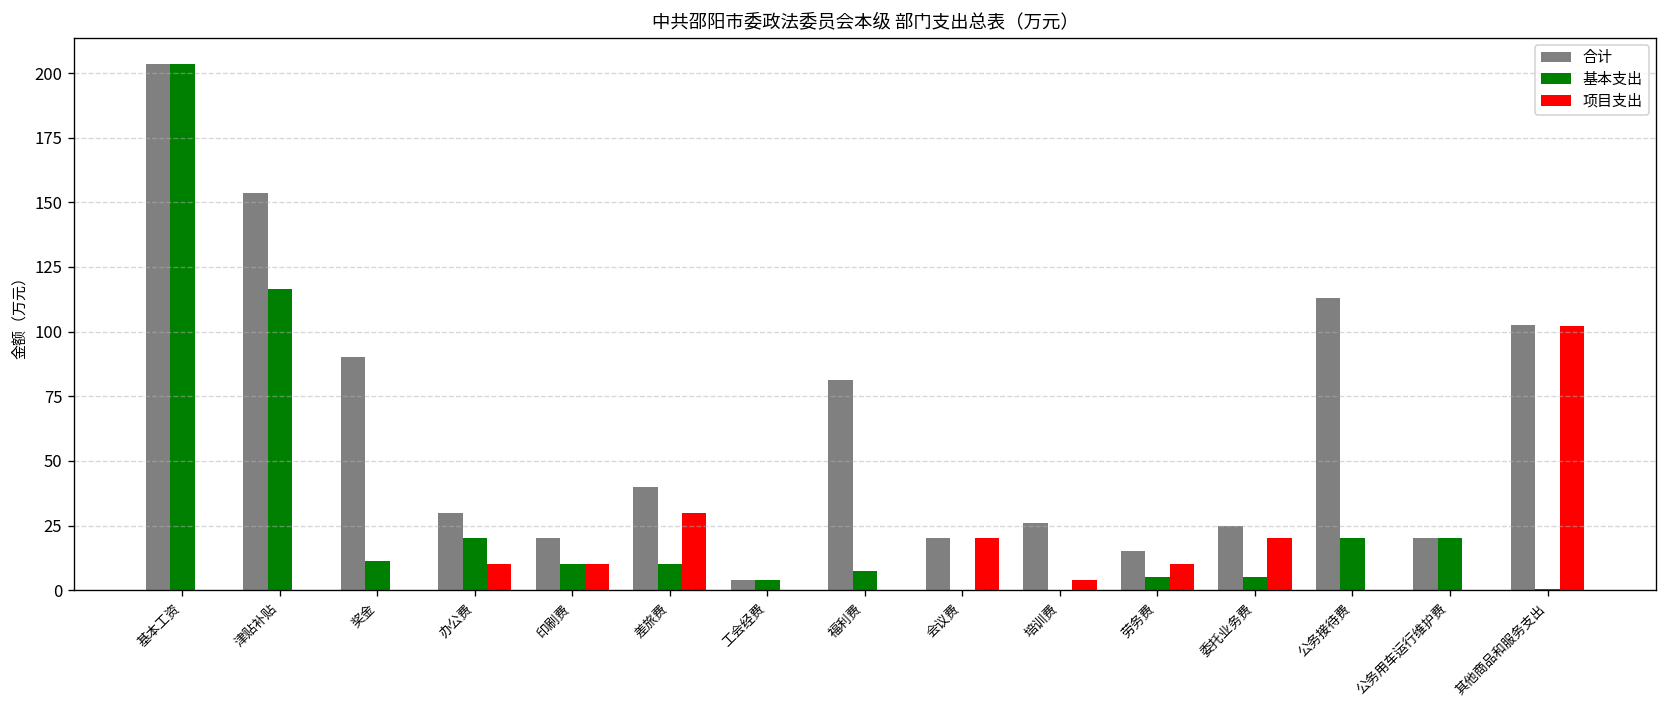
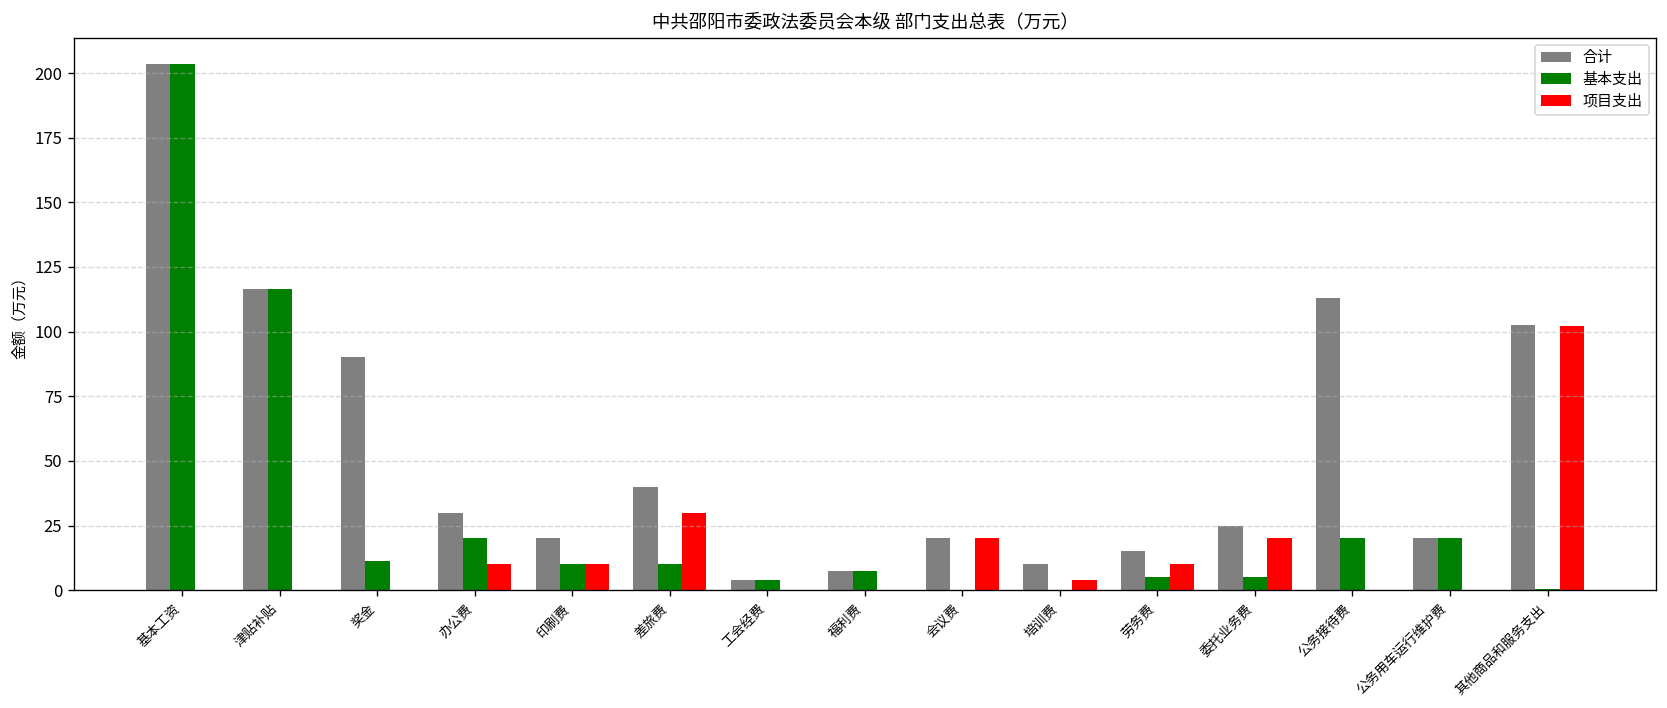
  {
    "合计": {
      "基本工资": 204,
-     "津贴补贴": 153,
+     "津贴补贴": 116,
      "奖金": 90,
      "办公费": 30,
      "印刷费": 20,
      "差旅费": 40,
      "工会经费": 4,
-     "福利费": 81,
+     "福利费": 8,
      "会议费": 20,
-     "培训费": 26,
+     "培训费": 10,
      "劳务费": 15,
      "委托业务费": 25,
      "公务接待费": 113,
      "公务用车运行维护费": 20,
      "其他商品和服务支出": 103
    },
    "基本支出": {
      "基本工资": 204,
      "津贴补贴": 116,
      "奖金": 11,
      "办公费": 20,
      "印刷费": 10,
      "差旅费": 10,
      "工会经费": 4,
      "福利费": 8,
      "会议费": 0,
      "培训费": 0,
      "劳务费": 5,
      "委托业务费": 5,
      "公务接待费": 20,
      "公务用车运行维护费": 20
    },
    "项目支出": {
      "基本工资": 0,
      "津贴补贴": 0,
      "奖金": 0,
      "办公费": 10,
      "印刷费": 10,
      "差旅费": 30,
      "工会经费": 0,
      "福利费": 0,
      "会议费": 20,
      "培训费": 4,
      "劳务费": 10,
      "委托业务费": 20,
      "公务接待费": 0,
      "公务用车运行维护费": 0,
      "其他商品和服务支出": 102
    }
  }
